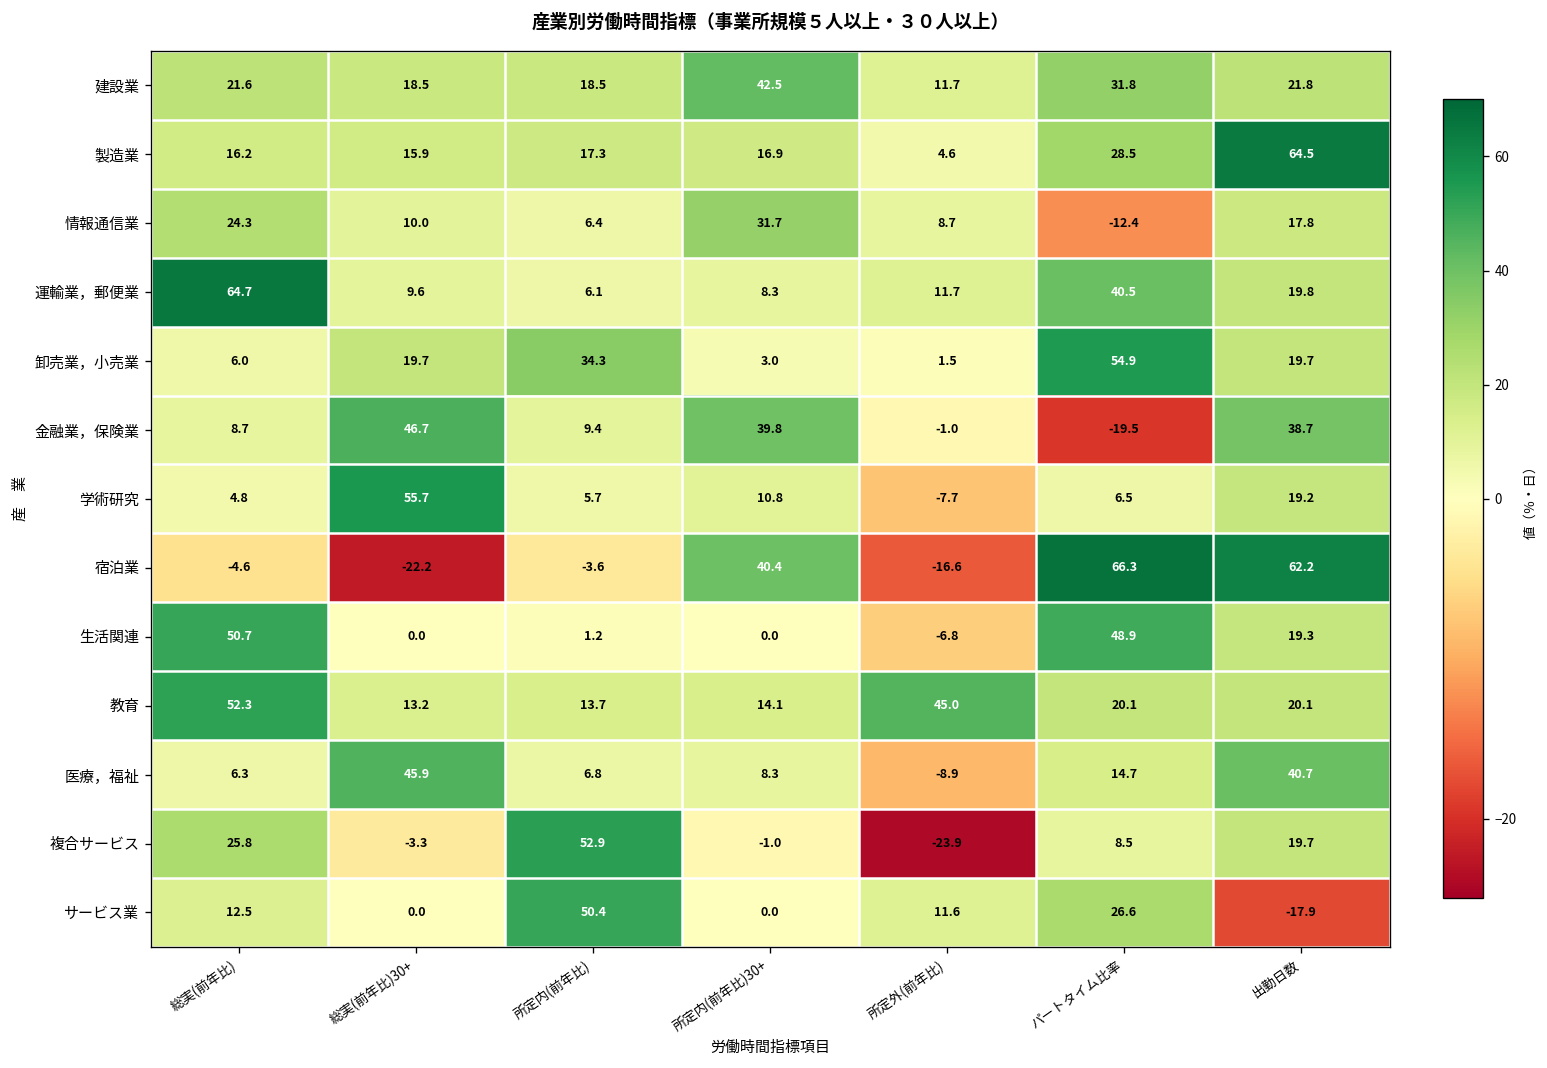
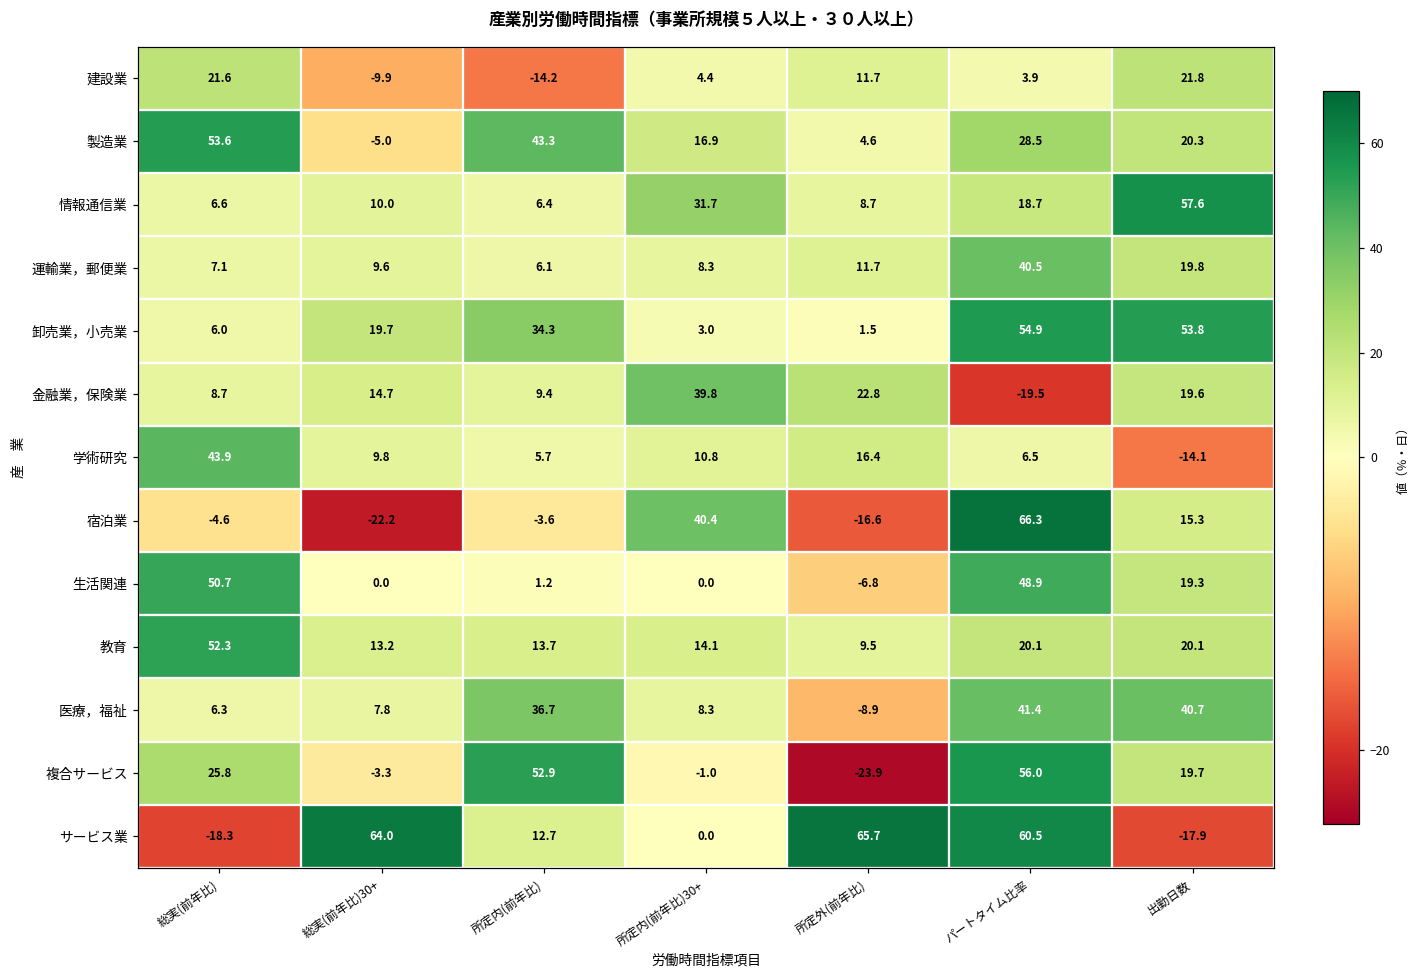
  {
    "建設業": {
      "総実(前年比)": 21.6,
-     "総実(前年比)30+": 18.5,
-     "所定内(前年比)": 18.5,
-     "所定内(前年比)30+": 42.5,
+     "総実(前年比)30+": -9.9,
+     "所定内(前年比)": -14.2,
+     "所定内(前年比)30+": 4.4,
      "所定外(前年比)": 11.7,
-     "パートタイム比率": 31.8,
+     "パートタイム比率": 3.9,
      "出勤日数": 21.8
    },
    "製造業": {
-     "総実(前年比)": 16.2,
-     "総実(前年比)30+": 15.9,
-     "所定内(前年比)": 17.3,
+     "総実(前年比)": 53.6,
+     "総実(前年比)30+": -5.0,
+     "所定内(前年比)": 43.3,
      "所定内(前年比)30+": 16.9,
      "所定外(前年比)": 4.6,
      "パートタイム比率": 28.5,
-     "出勤日数": 64.5
+     "出勤日数": 20.3
    },
    "情報通信業": {
-     "総実(前年比)": 24.3,
+     "総実(前年比)": 6.6,
      "総実(前年比)30+": 10.0,
      "所定内(前年比)": 6.4,
      "所定内(前年比)30+": 31.7,
      "所定外(前年比)": 8.7,
-     "パートタイム比率": -12.4,
-     "出勤日数": 17.8
+     "パートタイム比率": 18.7,
+     "出勤日数": 57.6
    },
    "運輸業，郵便業": {
-     "総実(前年比)": 64.7,
+     "総実(前年比)": 7.1,
      "総実(前年比)30+": 9.6,
      "所定内(前年比)": 6.1,
      "所定内(前年比)30+": 8.3,
      "所定外(前年比)": 11.7,
      "パートタイム比率": 40.5,
      "出勤日数": 19.8
    },
    "卸売業，小売業": {
      "総実(前年比)": 6.0,
      "総実(前年比)30+": 19.7,
      "所定内(前年比)": 34.3,
      "所定内(前年比)30+": 3.0,
      "所定外(前年比)": 1.5,
      "パートタイム比率": 54.9,
-     "出勤日数": 19.7
+     "出勤日数": 53.8
    },
    "金融業，保険業": {
      "総実(前年比)": 8.7,
-     "総実(前年比)30+": 46.7,
+     "総実(前年比)30+": 14.7,
      "所定内(前年比)": 9.4,
      "所定内(前年比)30+": 39.8,
-     "所定外(前年比)": -1.0,
+     "所定外(前年比)": 22.8,
      "パートタイム比率": -19.5,
-     "出勤日数": 38.7
+     "出勤日数": 19.6
    },
    "学術研究": {
-     "総実(前年比)": 4.8,
-     "総実(前年比)30+": 55.7,
+     "総実(前年比)": 43.9,
+     "総実(前年比)30+": 9.8,
      "所定内(前年比)": 5.7,
      "所定内(前年比)30+": 10.8,
-     "所定外(前年比)": -7.7,
+     "所定外(前年比)": 16.4,
      "パートタイム比率": 6.5,
-     "出勤日数": 19.2
+     "出勤日数": -14.1
    },
    "宿泊業": {
      "総実(前年比)": -4.6,
      "総実(前年比)30+": -22.2,
      "所定内(前年比)": -3.6,
      "所定内(前年比)30+": 40.4,
      "所定外(前年比)": -16.6,
      "パートタイム比率": 66.3,
-     "出勤日数": 62.2
+     "出勤日数": 15.3
    },
    "生活関連": {
      "総実(前年比)": 50.7,
      "総実(前年比)30+": 0.0,
      "所定内(前年比)": 1.2,
      "所定内(前年比)30+": 0.0,
      "所定外(前年比)": -6.8,
      "パートタイム比率": 48.9,
      "出勤日数": 19.3
    },
    "教育": {
      "総実(前年比)": 52.3,
      "総実(前年比)30+": 13.2,
      "所定内(前年比)": 13.7,
      "所定内(前年比)30+": 14.1,
-     "所定外(前年比)": 45.0,
+     "所定外(前年比)": 9.5,
      "パートタイム比率": 20.1,
      "出勤日数": 20.1
    },
    "医療，福祉": {
      "総実(前年比)": 6.3,
-     "総実(前年比)30+": 45.9,
-     "所定内(前年比)": 6.8,
+     "総実(前年比)30+": 7.8,
+     "所定内(前年比)": 36.7,
      "所定内(前年比)30+": 8.3,
      "所定外(前年比)": -8.9,
-     "パートタイム比率": 14.7,
+     "パートタイム比率": 41.4,
      "出勤日数": 40.7
    },
    "複合サービス": {
      "総実(前年比)": 25.8,
      "総実(前年比)30+": -3.3,
      "所定内(前年比)": 52.9,
      "所定内(前年比)30+": -1.0,
      "所定外(前年比)": -23.9,
-     "パートタイム比率": 8.5,
+     "パートタイム比率": 56.0,
      "出勤日数": 19.7
    },
    "サービス業": {
-     "総実(前年比)": 12.5,
-     "総実(前年比)30+": 0.0,
-     "所定内(前年比)": 50.4,
+     "総実(前年比)": -18.3,
+     "総実(前年比)30+": 64.0,
+     "所定内(前年比)": 12.7,
      "所定内(前年比)30+": 0.0,
-     "所定外(前年比)": 11.6,
-     "パートタイム比率": 26.6,
+     "所定外(前年比)": 65.7,
+     "パートタイム比率": 60.5,
      "出勤日数": -17.9
    }
  }
